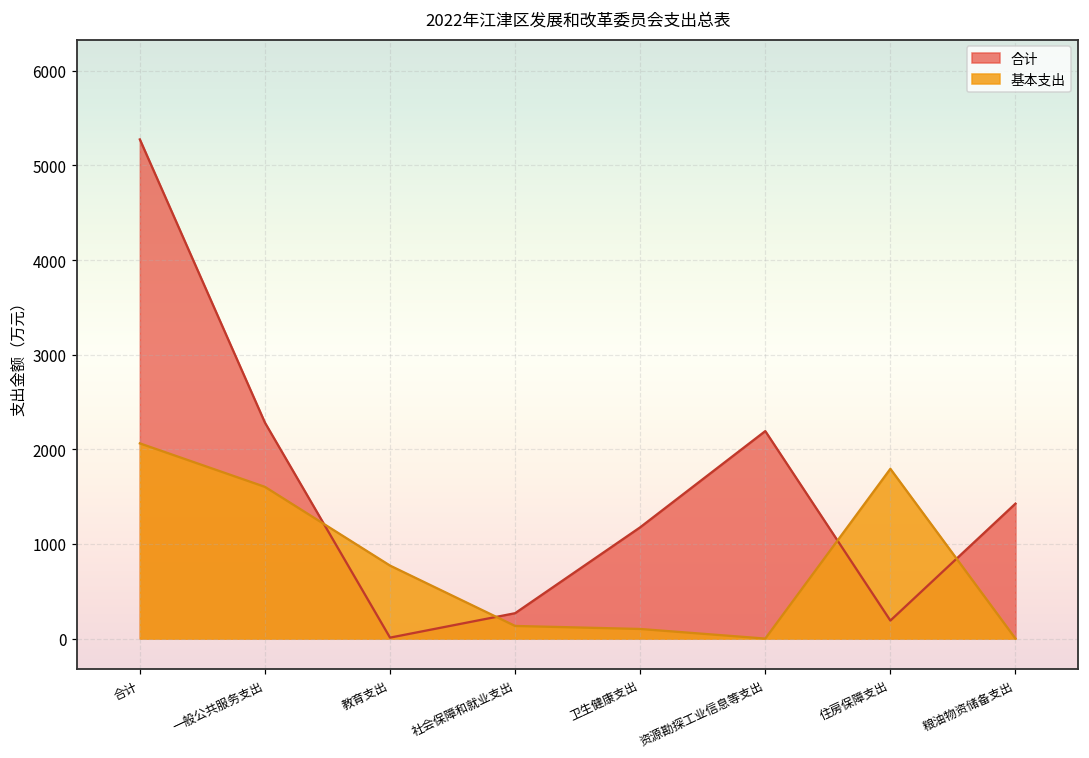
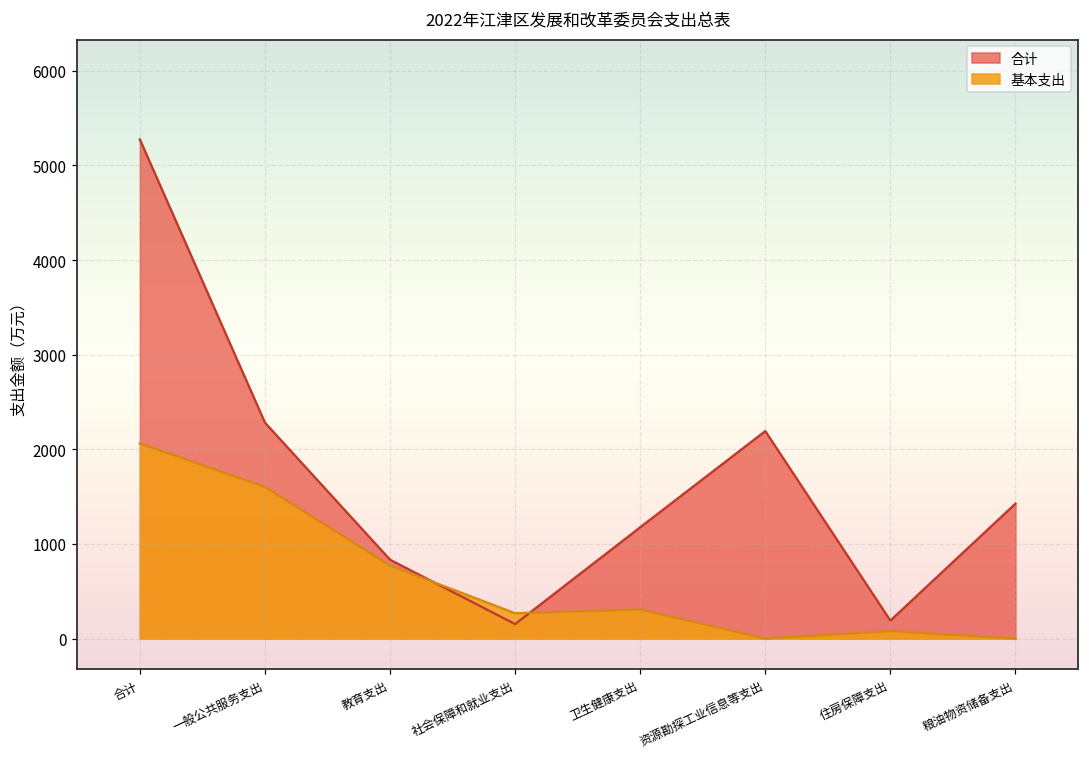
  {
    "合计": {
      "合计": 5300,
      "一般公共服务支出": 2300,
-     "教育支出": 0,
-     "社会保障和就业支出": 300,
+     "教育支出": 800,
+     "社会保障和就业支出": 200,
      "卫生健康支出": 1200,
      "资源勘探工业信息等支出": 2200,
      "住房保障支出": 200,
      "粮油物资储备支出": 1400
    },
    "基本支出": {
      "合计": 2100,
      "一般公共服务支出": 1600,
      "教育支出": 800,
-     "社会保障和就业支出": 100,
-     "卫生健康支出": 100,
+     "社会保障和就业支出": 300,
+     "卫生健康支出": 300,
      "资源勘探工业信息等支出": 0,
-     "住房保障支出": 1800,
+     "住房保障支出": 100,
      "粮油物资储备支出": 0
    }
  }
